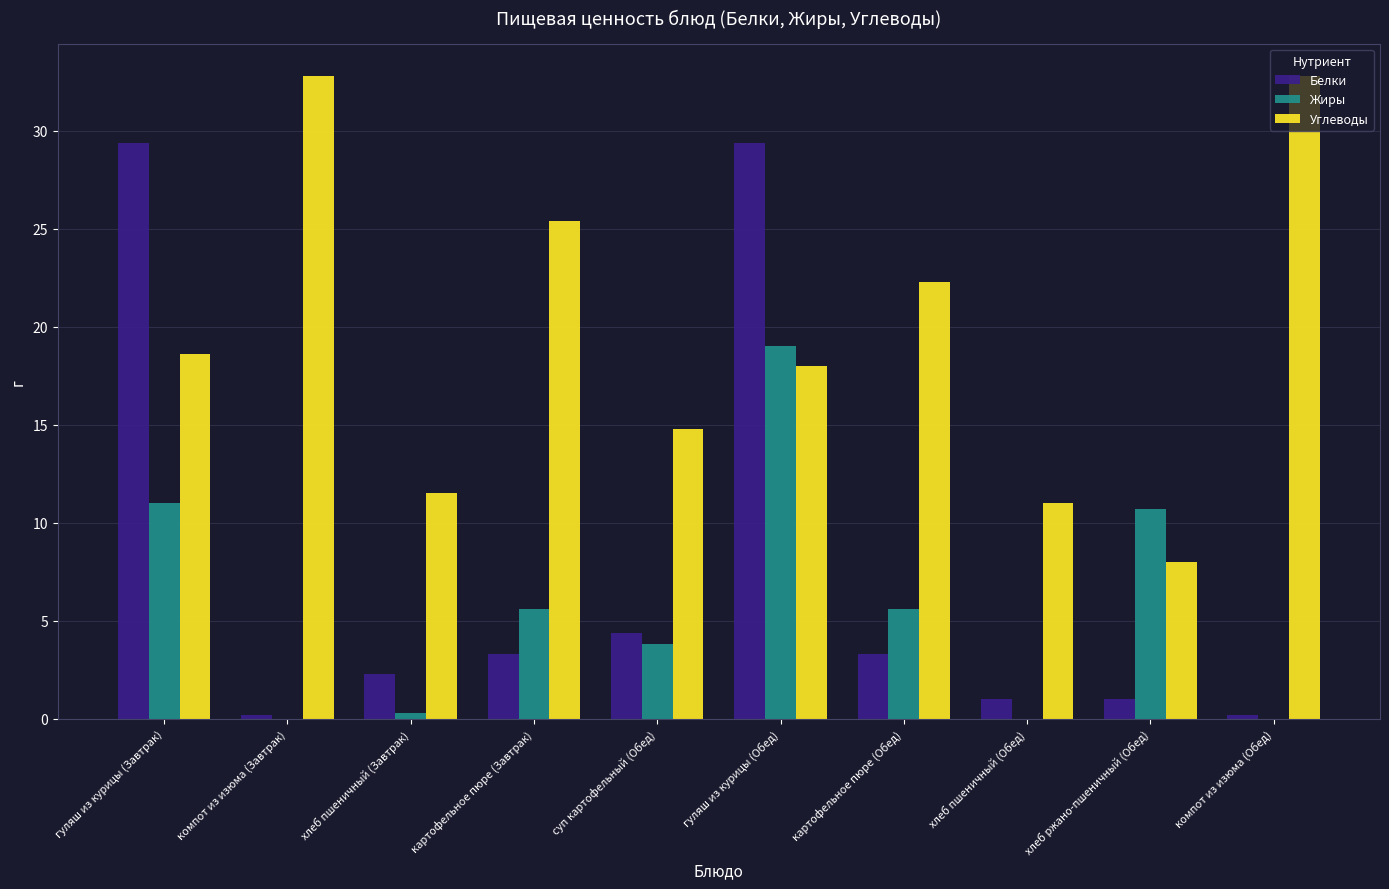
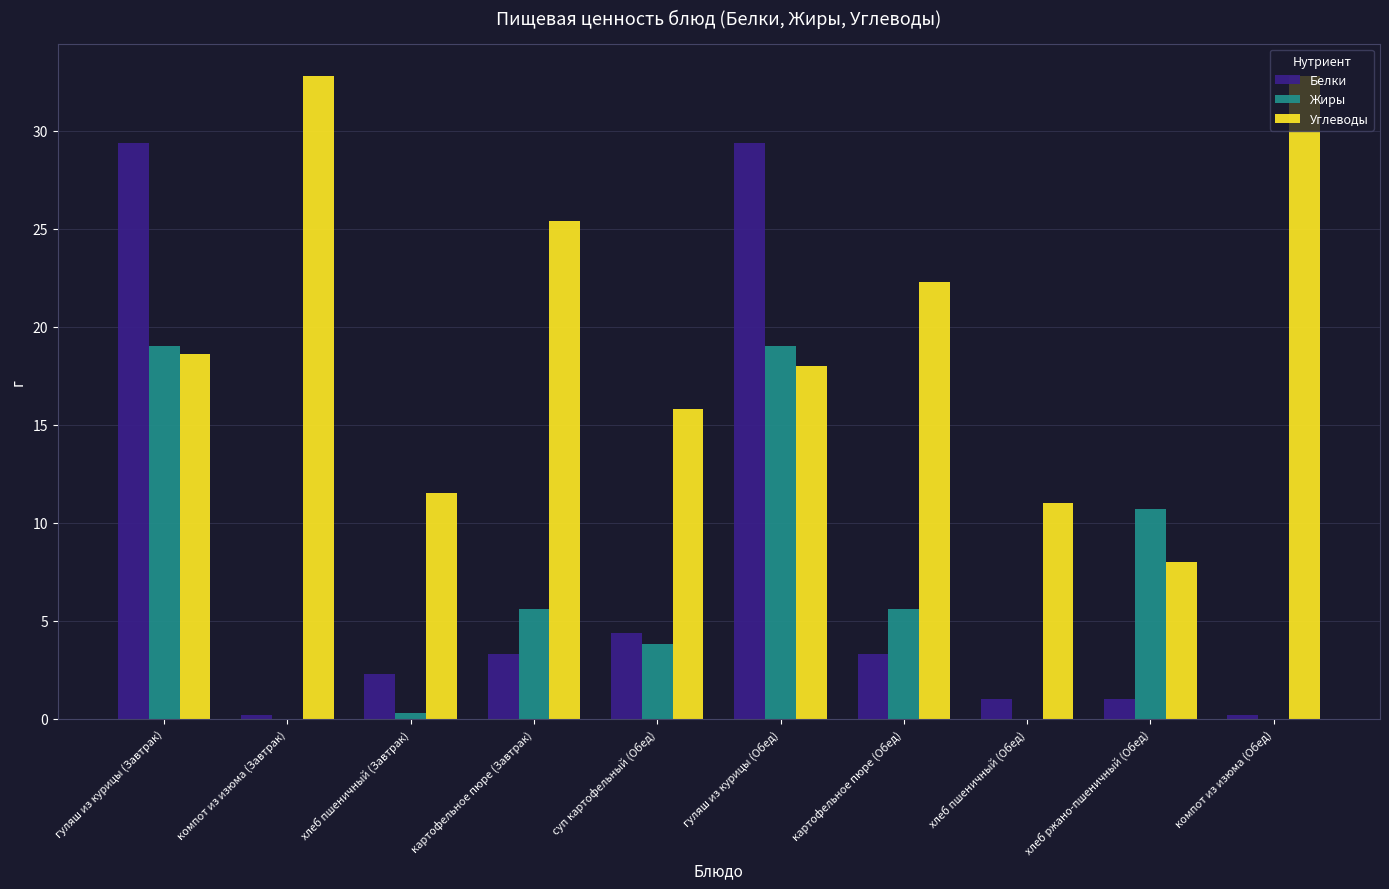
  {
    "Белки": {
      "гуляш из курицы (Завтрак)": 29.4,
      "компот из изюма (Завтрак)": 0.2,
      "хлеб пшеничный (Завтрак)": 2.3,
      "картофельное пюре (Завтрак)": 3.3,
      "суп картофельный (Обед)": 4.4,
      "гуляш из курицы (Обед)": 29.4,
      "картофельное пюре (Обед)": 3.3,
      "хлеб пшеничный (Обед)": 1.0,
      "хлеб ржано-пшеничный (Обед)": 1.0,
      "компот из изюма (Обед)": 0.2
    },
    "Жиры": {
-     "гуляш из курицы (Завтрак)": 11,
+     "гуляш из курицы (Завтрак)": 19,
      "компот из изюма (Завтрак)": 0,
      "хлеб пшеничный (Завтрак)": 0.3,
      "картофельное пюре (Завтрак)": 5.6,
      "суп картофельный (Обед)": 3.8,
      "гуляш из курицы (Обед)": 19,
      "картофельное пюре (Обед)": 5.6,
      "хлеб пшеничный (Обед)": 0,
      "хлеб ржано-пшеничный (Обед)": 10.7,
      "компот из изюма (Обед)": 0
    },
    "Углеводы": {
      "гуляш из курицы (Завтрак)": 18.6,
      "компот из изюма (Завтрак)": 32.8,
      "хлеб пшеничный (Завтрак)": 11.5,
      "картофельное пюре (Завтрак)": 25.4,
-     "суп картофельный (Обед)": 14.8,
+     "суп картофельный (Обед)": 15.8,
      "гуляш из курицы (Обед)": 18.0,
      "картофельное пюре (Обед)": 22.3,
      "хлеб пшеничный (Обед)": 11.0,
      "хлеб ржано-пшеничный (Обед)": 8.0
    }
  }
